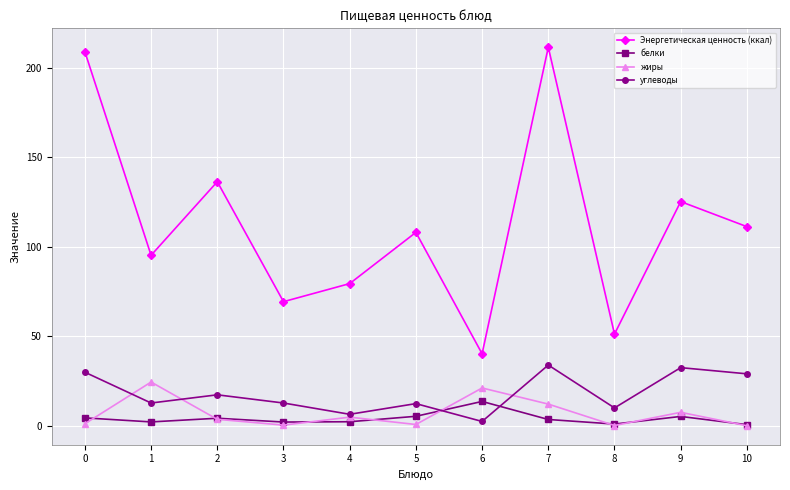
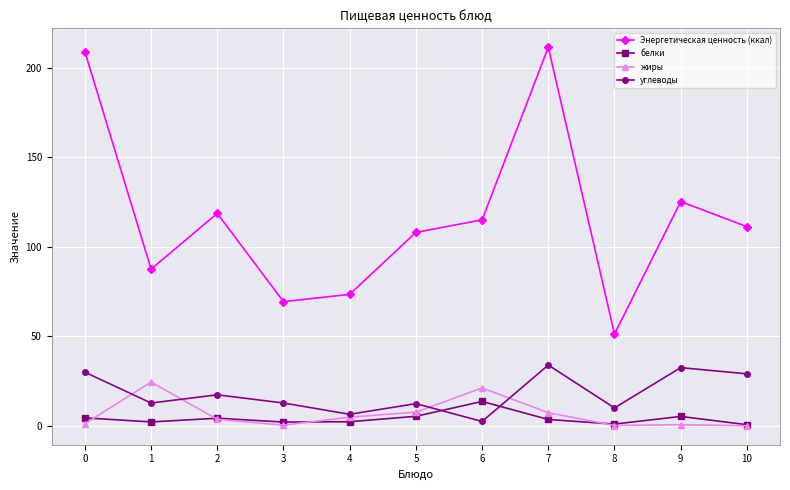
  {
    "Энергетическая ценность (ккал)": {
      "0": 209,
-     "1": 95,
-     "2": 136,
+     "1": 88,
+     "2": 119,
      "3": 69,
-     "4": 79,
+     "4": 73,
      "5": 108,
-     "6": 40,
+     "6": 115,
      "7": 211,
      "8": 51,
      "9": 125,
      "10": 111
    },
    "жиры": {
      "0": 1,
      "1": 24,
      "3": 0,
      "4": 5,
-     "5": 1,
+     "5": 8,
      "6": 21,
-     "7": 12,
-     "9": 8
+     "7": 7,
+     "9": 1
    }
  }
